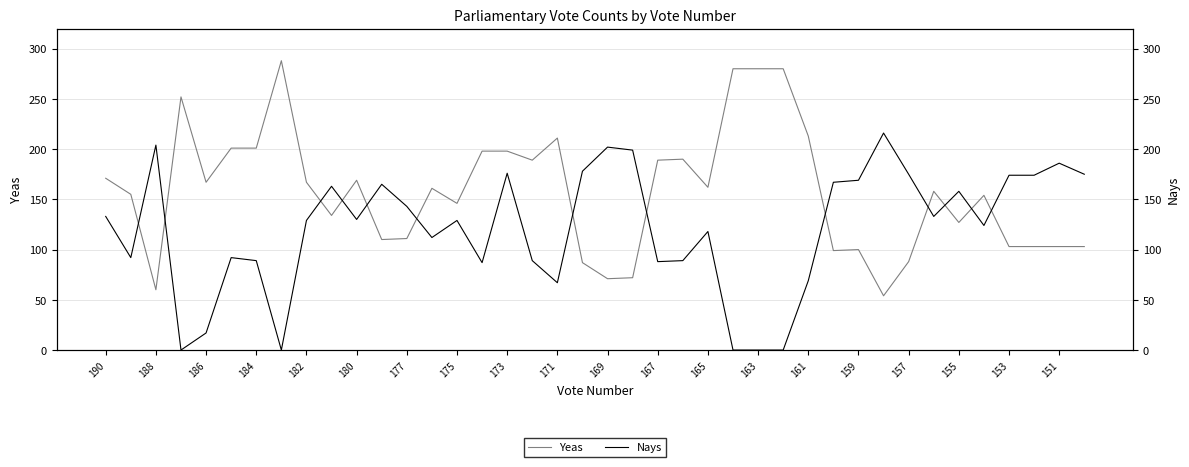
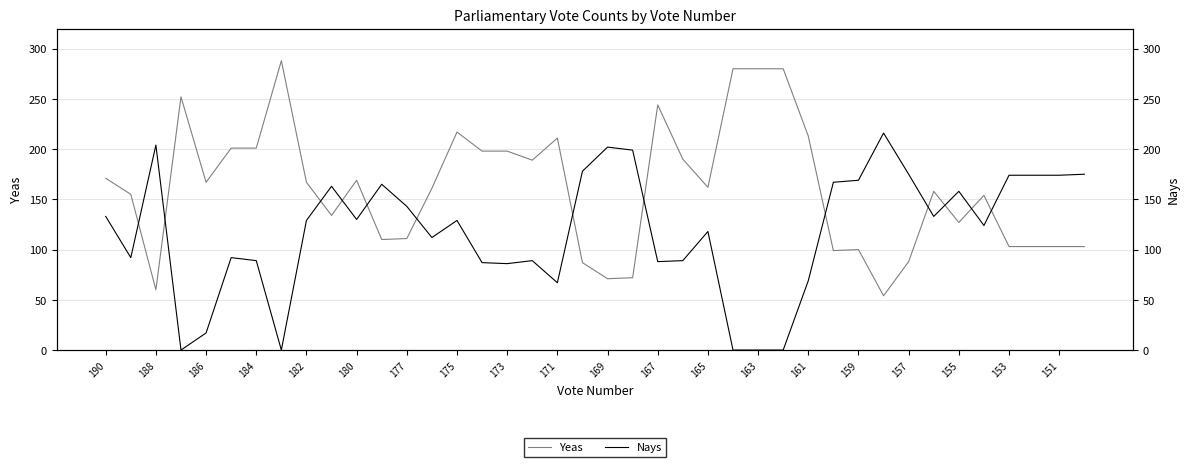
  {
    "Yeas": {
      "190": 171,
      "188": 60,
      "186": 167,
      "184": 201,
      "182": 167,
      "180": 169,
      "177": 111,
-     "175": 146,
+     "175": 217,
      "173": 198,
      "171": 211,
      "169": 71,
-     "167": 189,
+     "167": 244,
      "165": 162,
      "163": 280,
      "161": 213,
      "159": 100,
      "157": 88,
      "155": 127,
      "153": 103,
      "151": 103
    },
    "Nays": {
      "190": 133,
      "188": 204,
      "186": 17,
      "184": 89,
      "182": 129,
      "180": 130,
      "177": 143,
      "175": 129,
-     "173": 176,
+     "173": 86,
      "171": 67,
      "169": 202,
      "167": 88,
      "165": 118,
      "163": 0,
      "161": 69,
      "159": 169,
      "157": 175,
      "155": 158,
      "153": 174,
-     "151": 186
+     "151": 174
    }
  }
